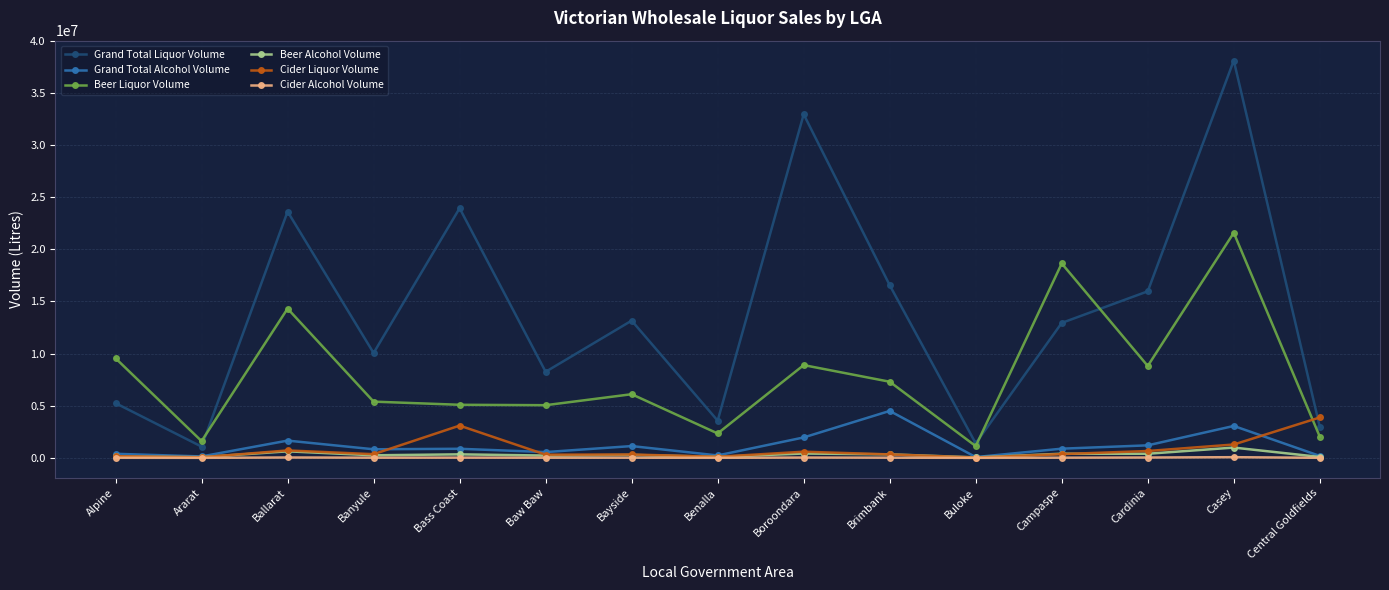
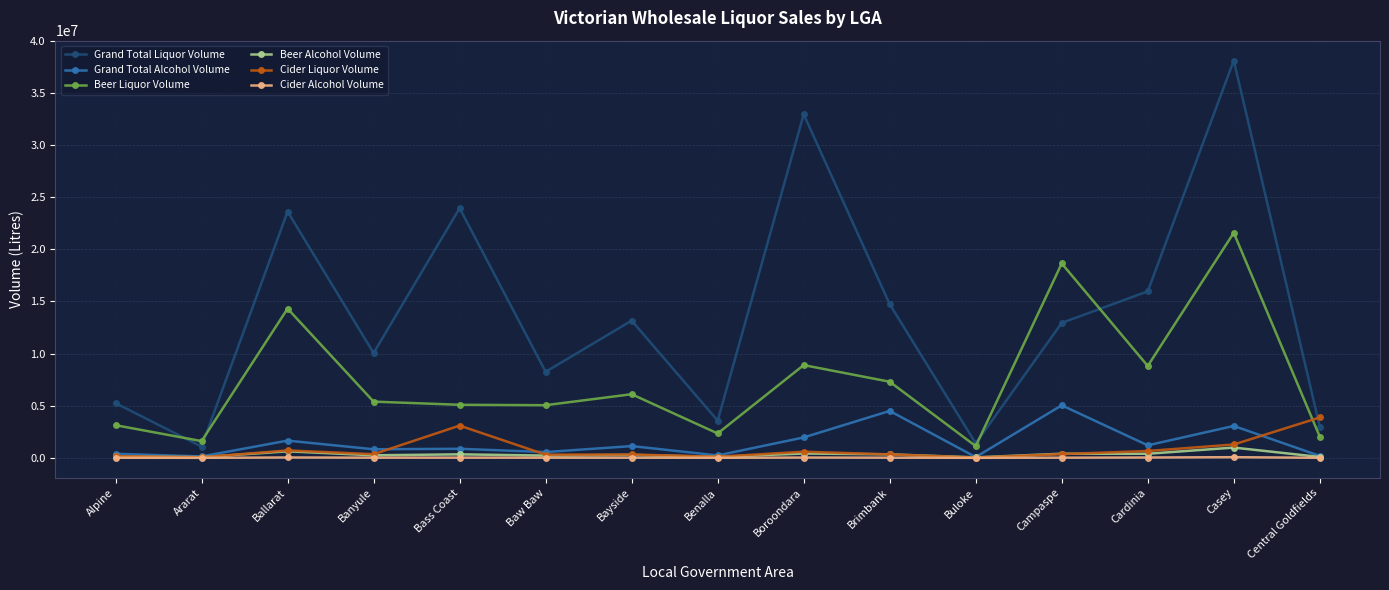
  {
    "Grand Total Liquor Volume": {
      "Alpine": 5200000,
      "Ararat": 1100000,
      "Ballarat": 23600000,
      "Banyule": 10100000,
      "Bass Coast": 23900000,
      "Baw Baw": 8300000,
      "Bayside": 13200000,
      "Benalla": 3600000,
      "Boroondara": 33000000,
-     "Brimbank": 16600000,
+     "Brimbank": 14700000,
      "Buloke": 1400000,
      "Campaspe": 12900000,
      "Cardinia": 16000000,
      "Casey": 38100000,
      "Central Goldfields": 3000000
    },
    "Grand Total Alcohol Volume": {
      "Ballarat": 1700000,
      "Banyule": 800000,
      "Bass Coast": 900000,
      "Baw Baw": 600000,
      "Bayside": 1100000,
      "Boroondara": 2000000,
      "Brimbank": 4500000,
-     "Campaspe": 900000,
+     "Campaspe": 5000000,
      "Cardinia": 1200000,
      "Casey": 3100000
    },
    "Beer Liquor Volume": {
-     "Alpine": 9600000,
+     "Alpine": 3100000,
      "Ararat": 1600000,
      "Ballarat": 14300000,
      "Banyule": 5400000,
      "Bass Coast": 5100000,
      "Baw Baw": 5100000,
      "Bayside": 6100000,
      "Benalla": 2300000,
      "Boroondara": 8900000,
      "Brimbank": 7300000,
      "Buloke": 1100000,
      "Campaspe": 18700000,
      "Cardinia": 8800000,
      "Casey": 21600000,
      "Central Goldfields": 2000000
    },
    "Beer Alcohol Volume": {
      "Bass Coast": 300000,
      "Cardinia": 400000,
      "Casey": 1000000
    },
    "Cider Liquor Volume": {
      "Bass Coast": 3100000,
      "Cardinia": 700000,
      "Casey": 1300000,
      "Central Goldfields": 3900000
    },
    "Cider Alcohol Volume": {
      "Ballarat": 0,
      "Bass Coast": 0,
      "Bayside": 0,
      "Boroondara": 0,
      "Brimbank": 0,
      "Campaspe": 0,
      "Cardinia": 0,
      "Casey": 100000
    }
  }
